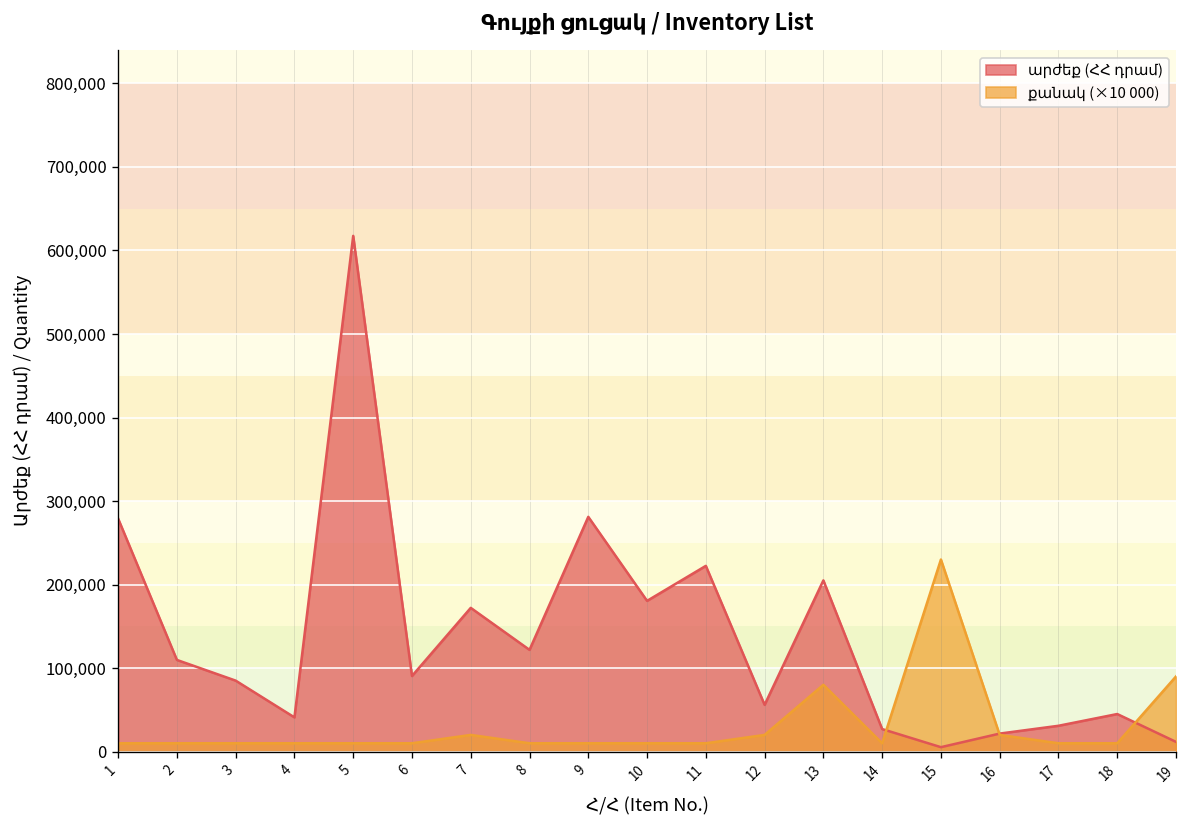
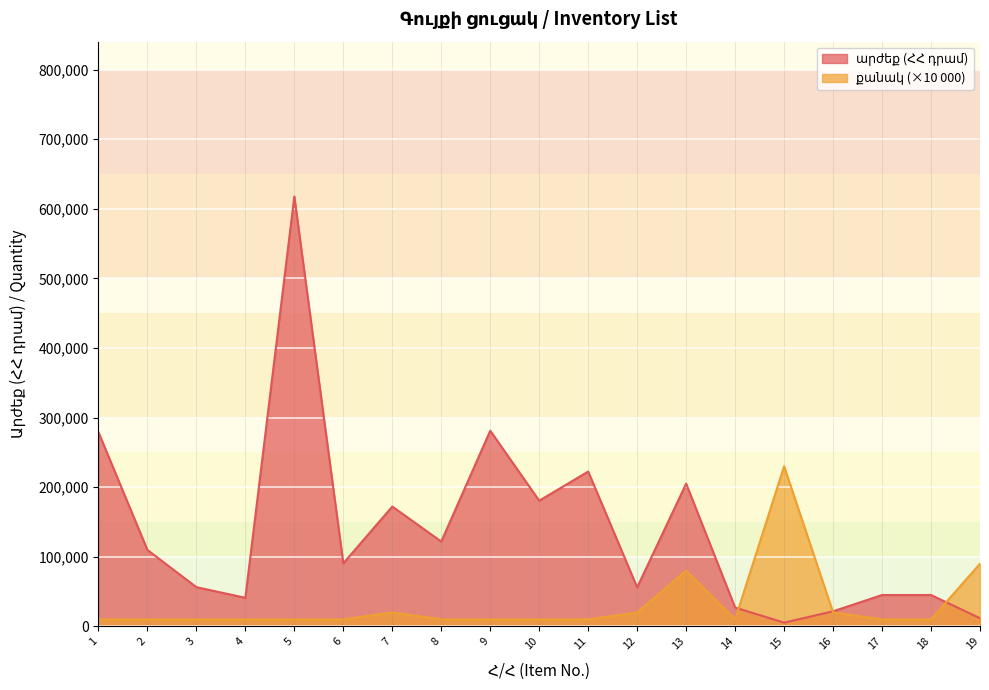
  {
    "արժեք (ՀՀ դրամ)": {
      "1": "280,000",
      "2": "110,000",
-     "3": "90,000",
+     "3": "60,000",
      "4": "40,000",
      "5": "620,000",
      "6": "90,000",
      "7": "170,000",
      "8": "120,000",
      "9": "280,000",
      "10": "180,000",
      "11": "220,000",
      "12": "60,000",
      "13": "210,000",
      "14": "30,000",
      "15": "10,000",
-     "17": "30,000",
+     "17": "50,000",
      "18": "50,000",
      "19": "10,000"
    },
    "քանակ (×10 000)": {
      "1": "10,000",
      "2": "10,000",
      "3": "10,000",
      "4": "10,000",
      "5": "10,000",
      "6": "10,000",
      "7": "20,000",
      "8": "10,000",
      "9": "10,000",
      "10": "10,000",
      "11": "10,000",
      "12": "20,000",
      "13": "80,000",
      "14": "10,000",
      "15": "230,000",
      "17": "10,000",
      "18": "10,000",
      "19": "90,000"
    }
  }
